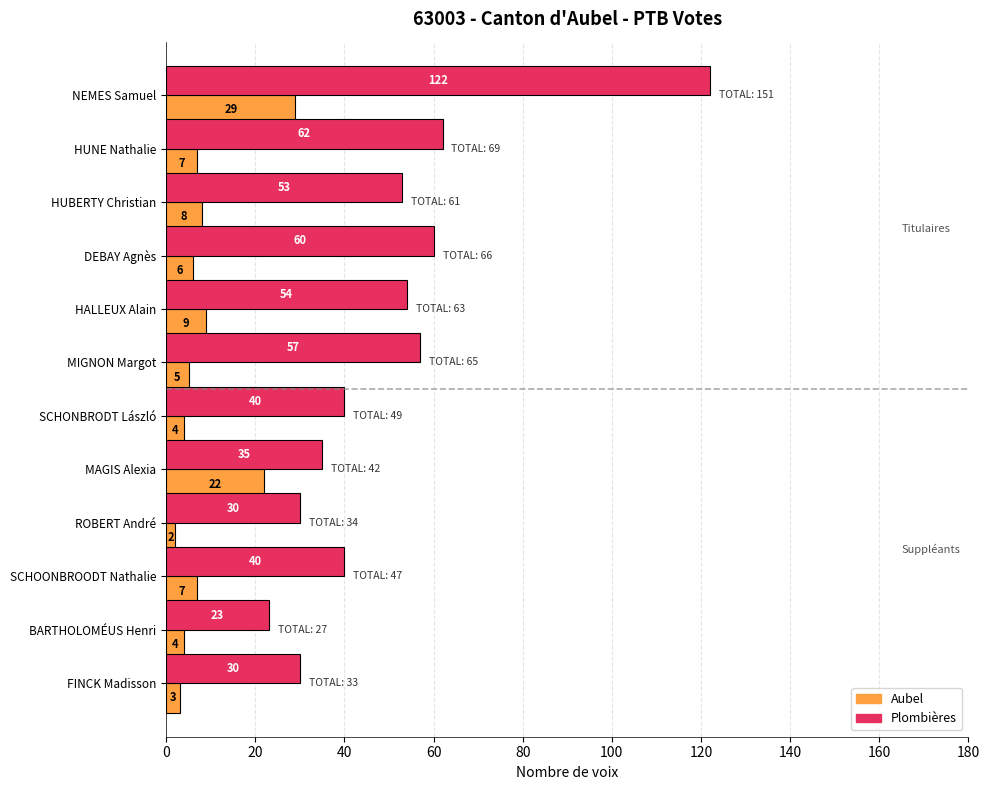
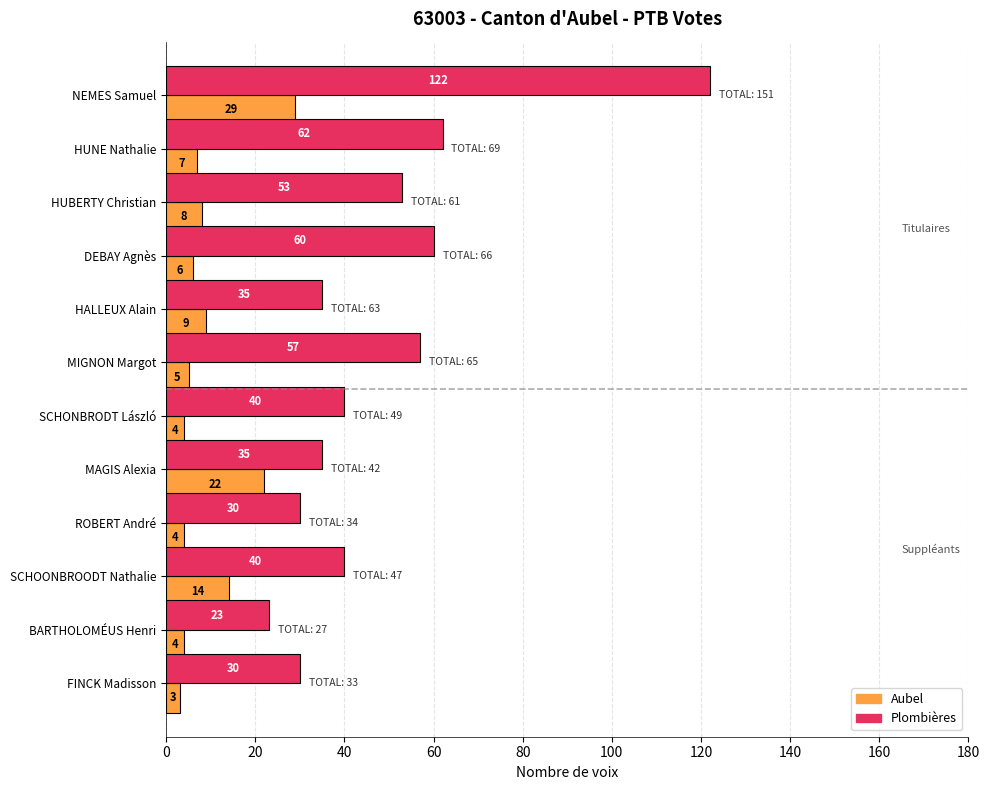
  {
    "Aubel": {
      "NEMES Samuel": 29,
      "HUNE Nathalie": 7,
      "HUBERTY Christian": 8,
      "DEBAY Agnès": 6,
      "HALLEUX Alain": 9,
      "MIGNON Margot": 5,
      "SCHONBRODT László": 4,
      "MAGIS Alexia": 22,
-     "ROBERT André": 2,
-     "SCHOONBROODT Nathalie": 7,
+     "ROBERT André": 4,
+     "SCHOONBROODT Nathalie": 14,
      "BARTHOLOMÉUS Henri": 4,
      "FINCK Madisson": 3
    },
    "Plombières": {
      "NEMES Samuel": 122,
      "HUNE Nathalie": 62,
      "HUBERTY Christian": 53,
      "DEBAY Agnès": 60,
-     "HALLEUX Alain": 54,
+     "HALLEUX Alain": 35,
      "MIGNON Margot": 57,
      "SCHONBRODT László": 40,
      "MAGIS Alexia": 35,
      "ROBERT André": 30,
      "SCHOONBROODT Nathalie": 40,
      "BARTHOLOMÉUS Henri": 23,
      "FINCK Madisson": 30
    }
  }
